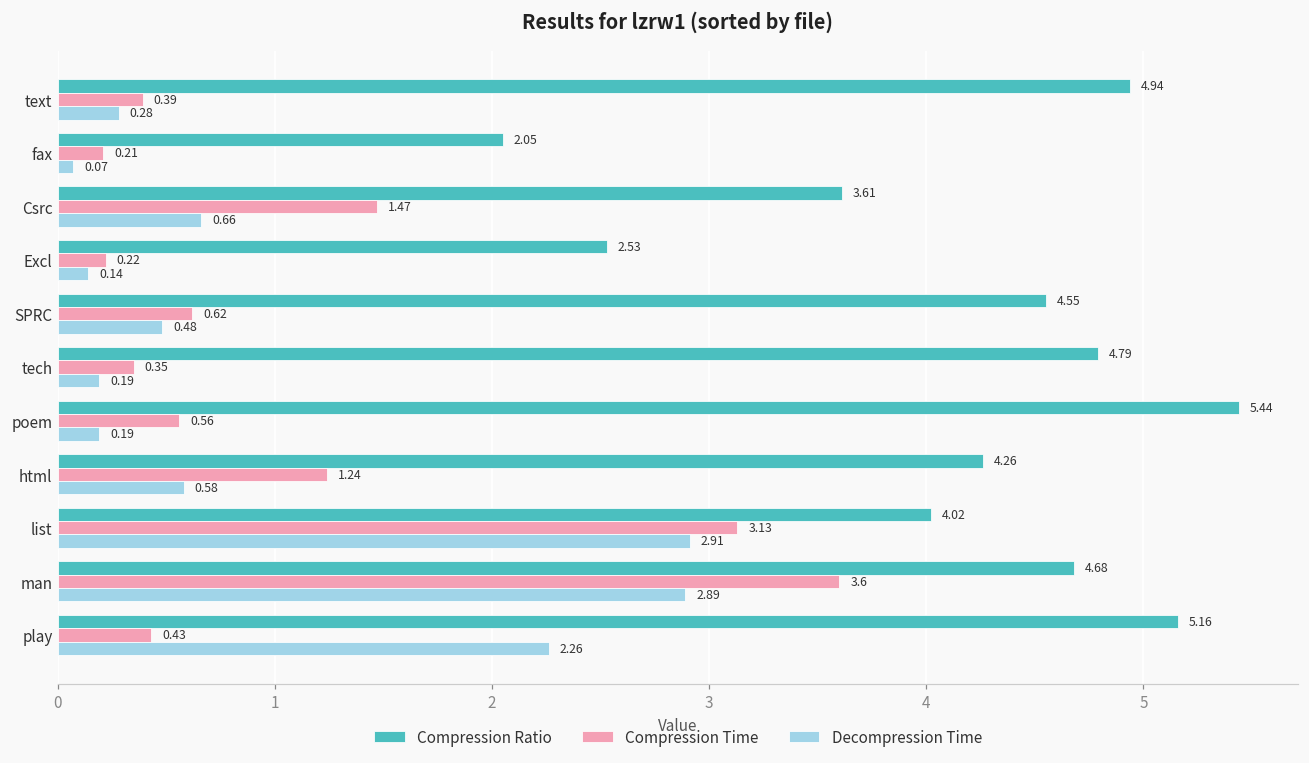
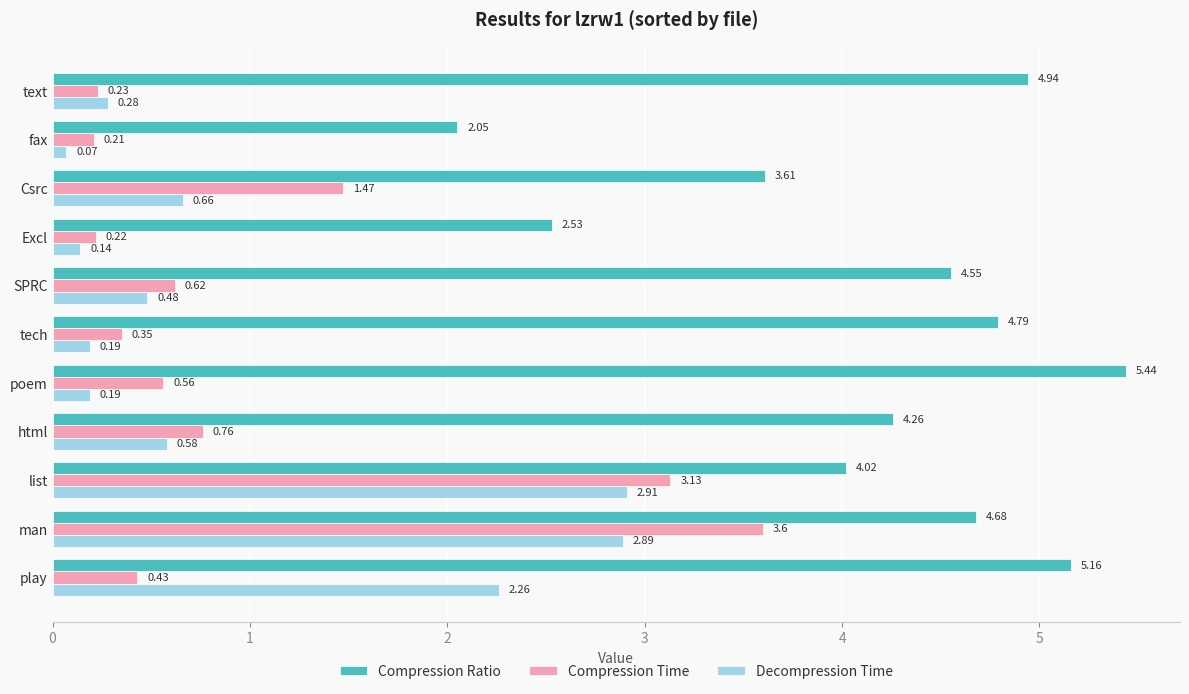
  {
    "Compression Ratio": {
      "text": 4.94,
      "fax": 2.05,
      "Csrc": 3.61,
      "Excl": 2.53,
      "SPRC": 4.55,
      "tech": 4.79,
      "poem": 5.44,
      "html": 4.26,
      "list": 4.02,
      "man": 4.68,
      "play": 5.16
    },
    "Compression Time": {
-     "text": 0.39,
+     "text": 0.23,
      "fax": 0.21,
      "Csrc": 1.47,
      "Excl": 0.22,
      "SPRC": 0.62,
      "tech": 0.35,
      "poem": 0.56,
-     "html": 1.24,
+     "html": 0.76,
      "list": 3.13,
      "man": 3.6,
      "play": 0.43
    },
    "Decompression Time": {
      "text": 0.28,
      "fax": 0.07,
      "Csrc": 0.66,
      "Excl": 0.14,
      "SPRC": 0.48,
      "tech": 0.19,
      "poem": 0.19,
      "html": 0.58,
      "list": 2.91,
      "man": 2.89,
      "play": 2.26
    }
  }
